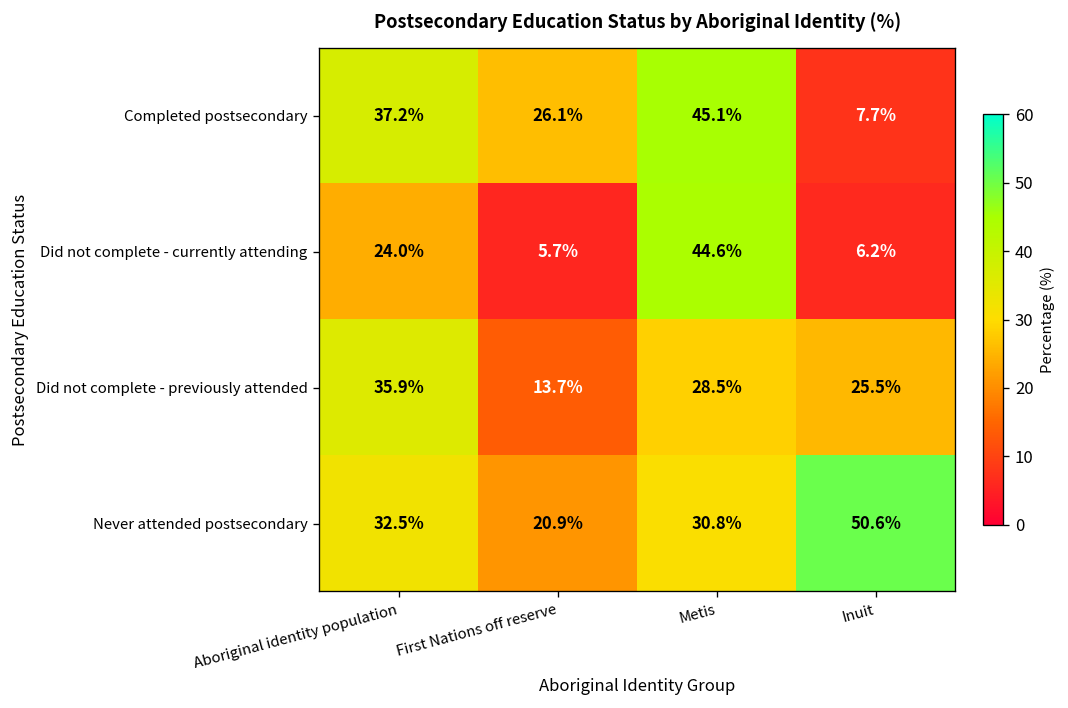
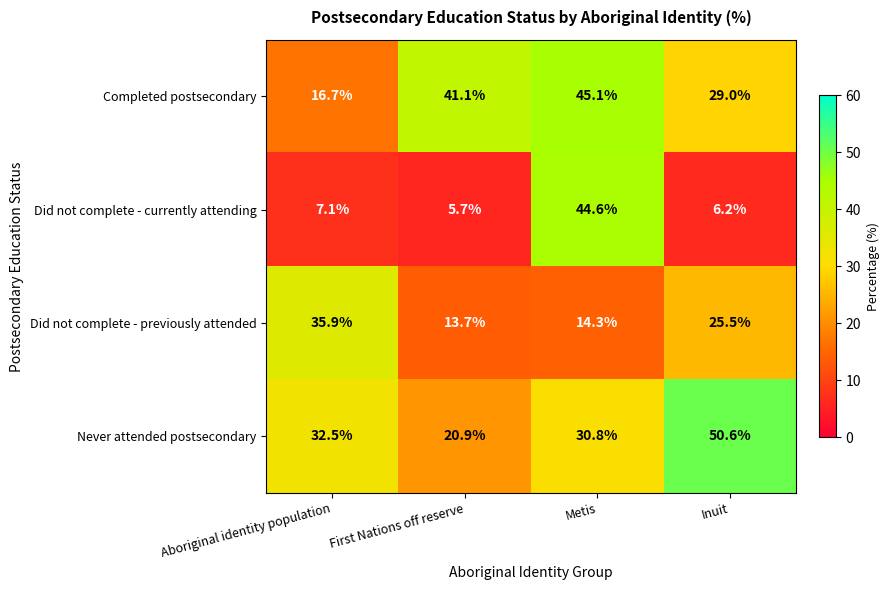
  {
    "Completed postsecondary": {
-     "Aboriginal identity population": "37.2%",
-     "First Nations off reserve": "26.1%",
+     "Aboriginal identity population": "16.7%",
+     "First Nations off reserve": "41.1%",
      "Metis": "45.1%",
-     "Inuit": "7.7%"
+     "Inuit": "29.0%"
    },
    "Did not complete - currently attending": {
-     "Aboriginal identity population": "24.0%",
+     "Aboriginal identity population": "7.1%",
      "First Nations off reserve": "5.7%",
      "Metis": "44.6%",
      "Inuit": "6.2%"
    },
    "Did not complete - previously attended": {
      "Aboriginal identity population": "35.9%",
      "First Nations off reserve": "13.7%",
-     "Metis": "28.5%",
+     "Metis": "14.3%",
      "Inuit": "25.5%"
    },
    "Never attended postsecondary": {
      "Aboriginal identity population": "32.5%",
      "First Nations off reserve": "20.9%",
      "Metis": "30.8%",
      "Inuit": "50.6%"
    }
  }
